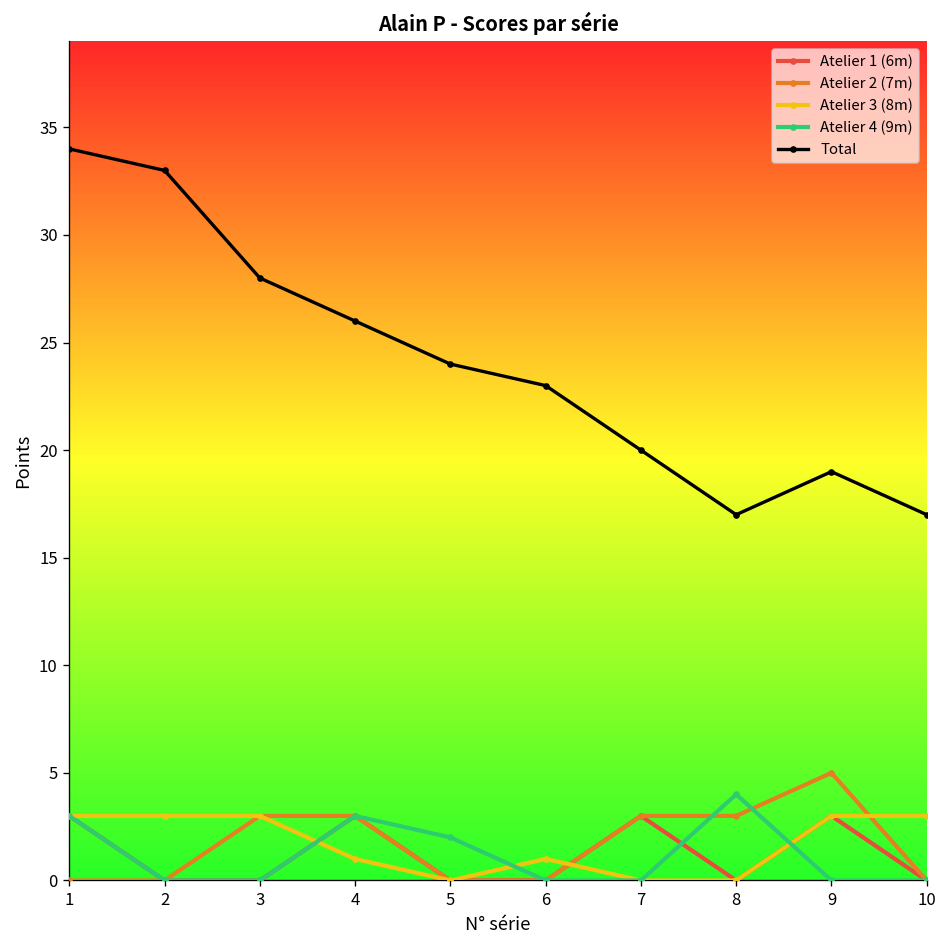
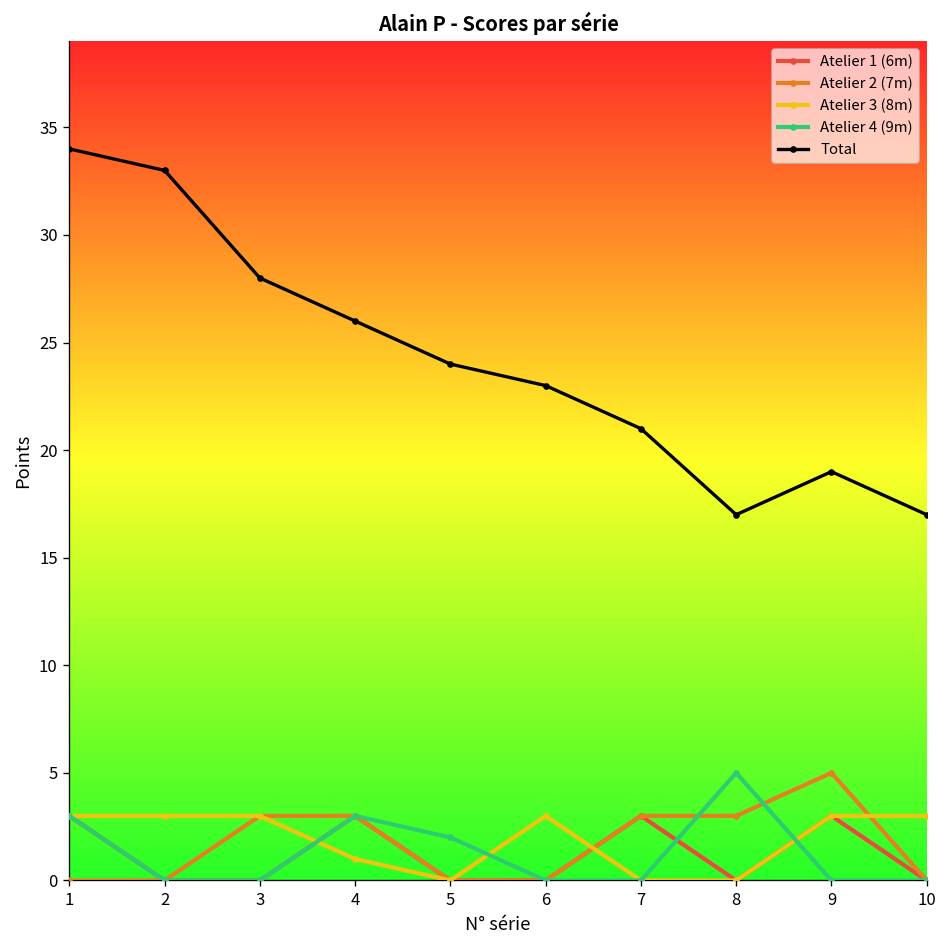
  {
    "Atelier 3 (8m)": {
      "2": 3,
      "4": 1,
-     "6": 1,
+     "6": 3,
      "10": 3
    },
    "Atelier 4 (9m)": {
      "5": 2,
-     "8": 4,
+     "8": 5,
      "9": 0
    },
    "Total": {
      "1": 34,
      "2": 33,
      "3": 28,
      "4": 26,
      "5": 24,
      "6": 23,
-     "7": 20,
+     "7": 21,
      "8": 17,
      "9": 19,
      "10": 17
    }
  }
